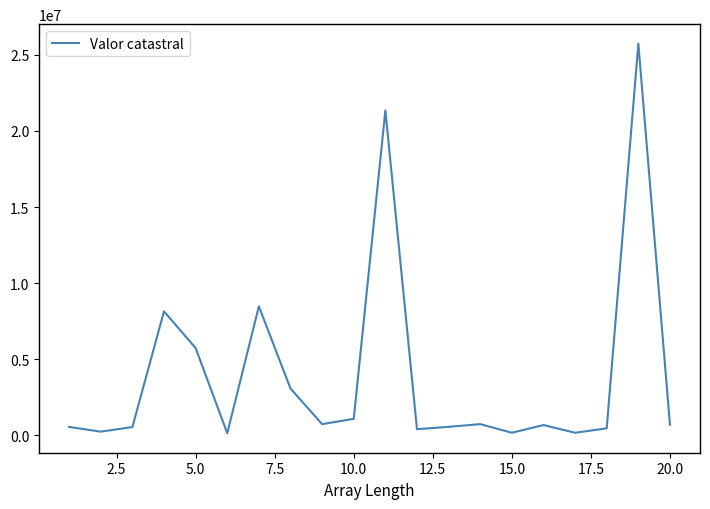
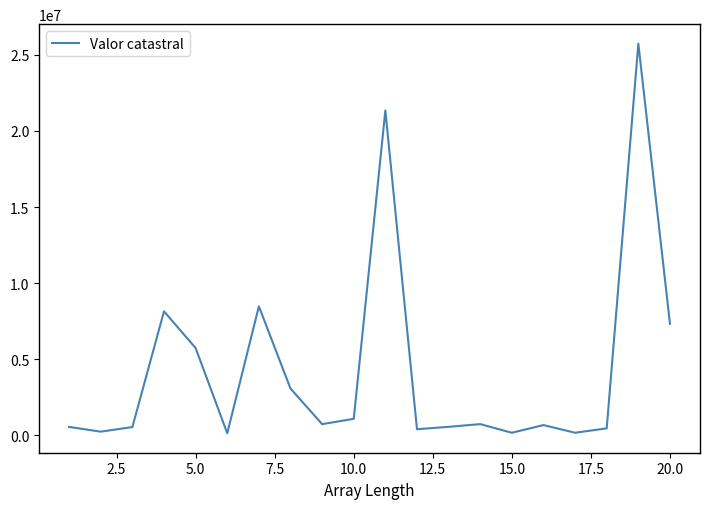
  {
    "5.0": 5700000,
    "10.0": 1100000,
    "15.0": 200000,
-   "20.0": 700000
+   "20.0": 7300000
  }
